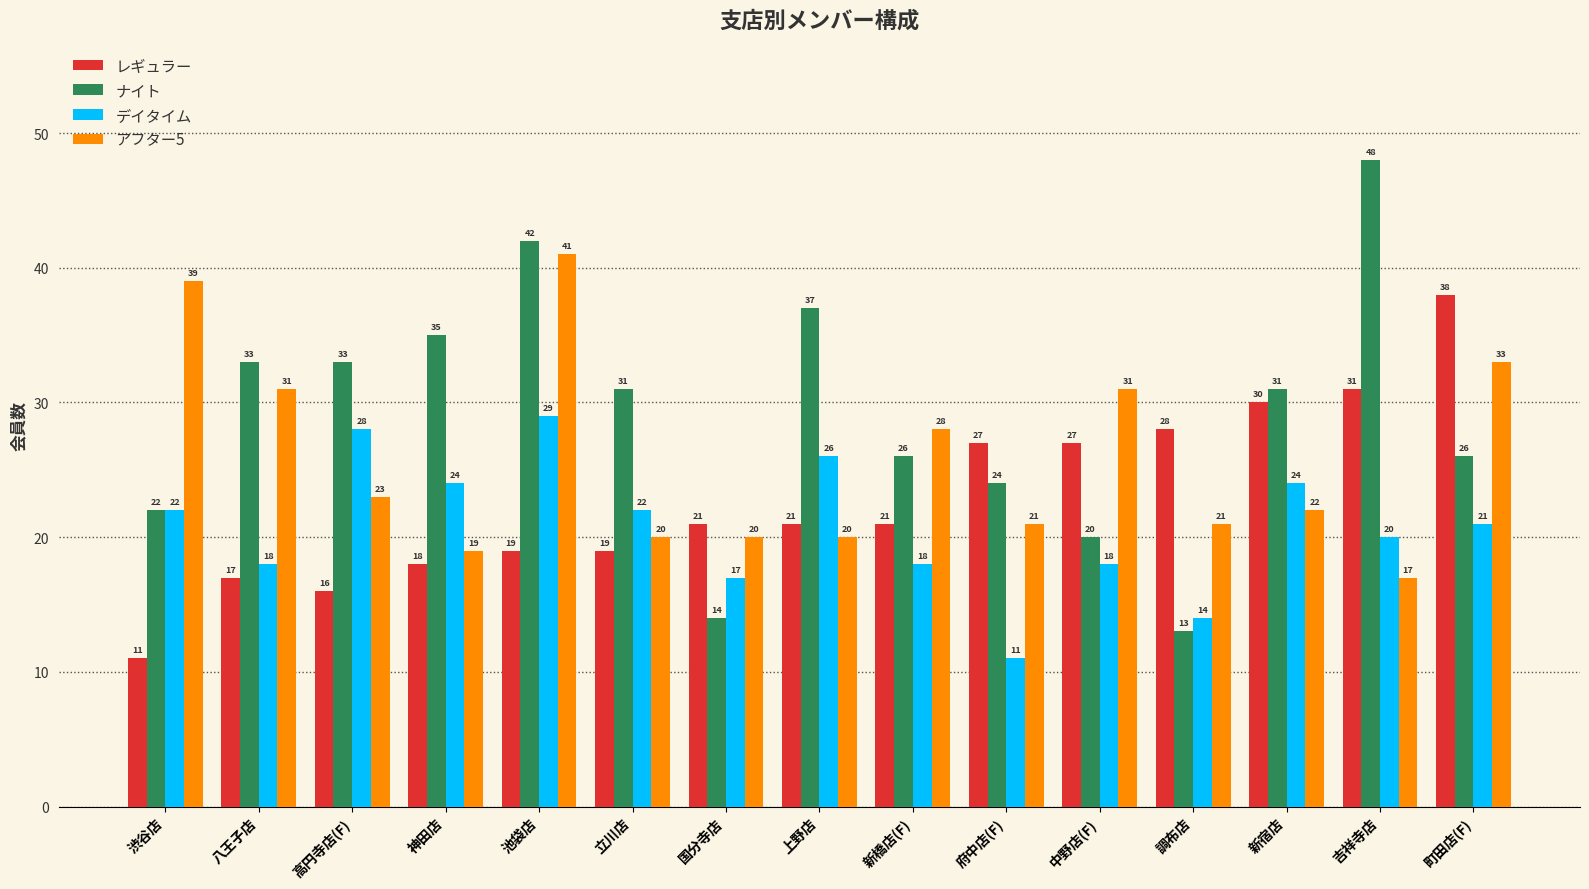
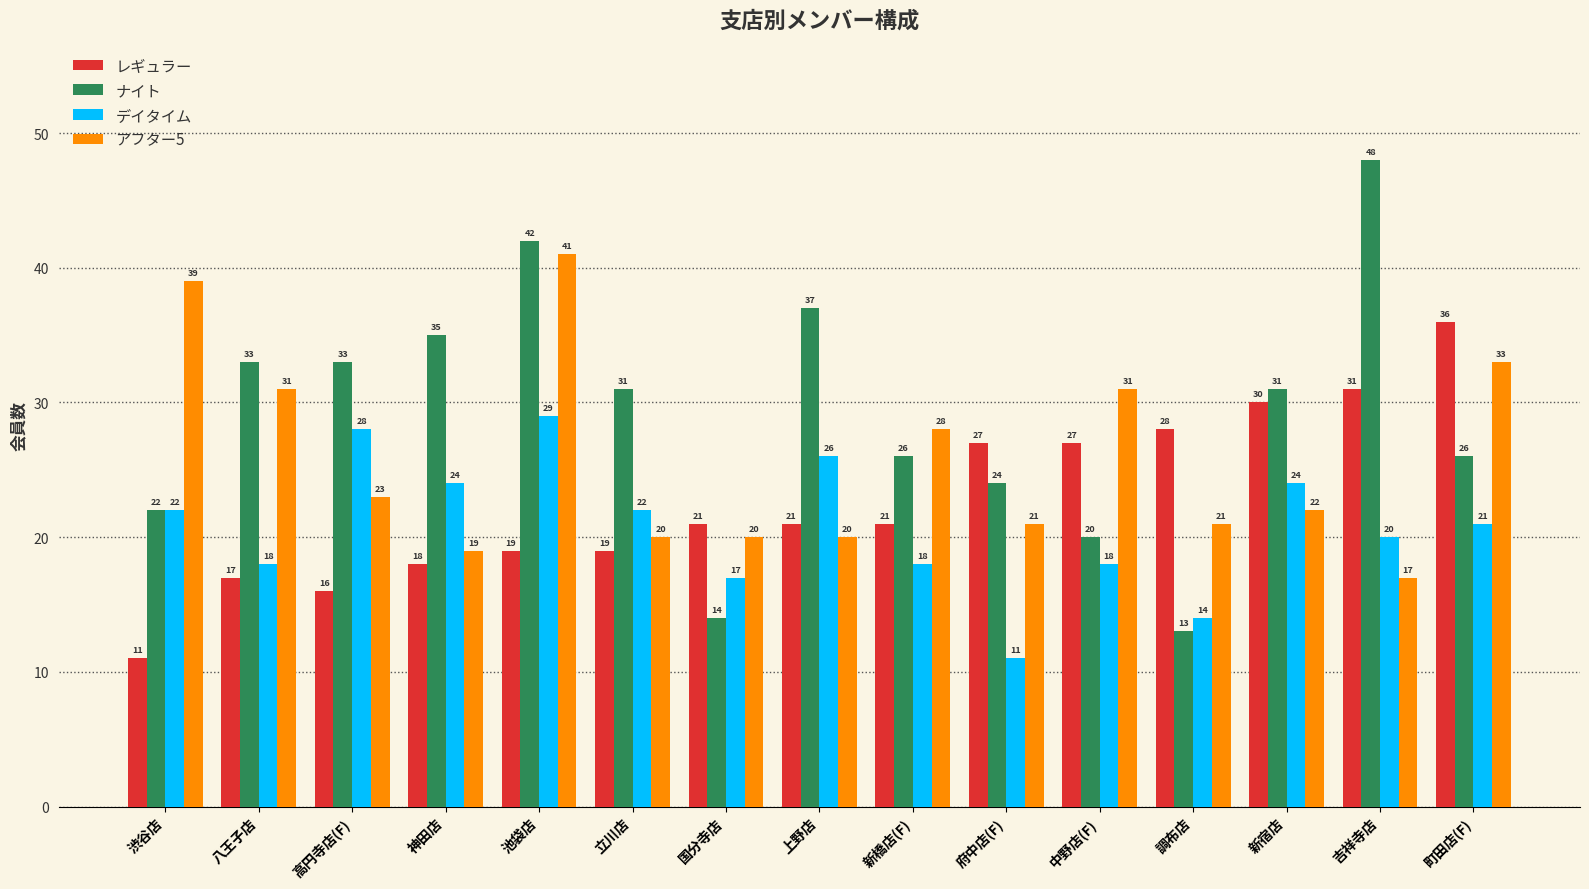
  {
    "レギュラー": {
      "渋谷店": 11,
      "八王子店": 17,
      "高円寺店(F)": 16,
      "神田店": 18,
      "池袋店": 19,
      "立川店": 19,
      "国分寺店": 21,
      "上野店": 21,
      "新橋店(F)": 21,
      "府中店(F)": 27,
      "中野店(F)": 27,
      "調布店": 28,
      "新宿店": 30,
      "吉祥寺店": 31,
-     "町田店(F)": 38
+     "町田店(F)": 36
    },
    "ナイト": {
      "渋谷店": 22,
      "八王子店": 33,
      "高円寺店(F)": 33,
      "神田店": 35,
      "池袋店": 42,
      "立川店": 31,
      "国分寺店": 14,
      "上野店": 37,
      "新橋店(F)": 26,
      "府中店(F)": 24,
      "中野店(F)": 20,
      "調布店": 13,
      "新宿店": 31,
      "吉祥寺店": 48,
      "町田店(F)": 26
    },
    "デイタイム": {
      "渋谷店": 22,
      "八王子店": 18,
      "高円寺店(F)": 28,
      "神田店": 24,
      "池袋店": 29,
      "立川店": 22,
      "国分寺店": 17,
      "上野店": 26,
      "新橋店(F)": 18,
      "府中店(F)": 11,
      "中野店(F)": 18,
      "調布店": 14,
      "新宿店": 24,
      "吉祥寺店": 20,
      "町田店(F)": 21
    },
    "アフター5": {
      "渋谷店": 39,
      "八王子店": 31,
      "高円寺店(F)": 23,
      "神田店": 19,
      "池袋店": 41,
      "立川店": 20,
      "国分寺店": 20,
      "上野店": 20,
      "新橋店(F)": 28,
      "府中店(F)": 21,
      "中野店(F)": 31,
      "調布店": 21,
      "新宿店": 22,
      "吉祥寺店": 17,
      "町田店(F)": 33
    }
  }
